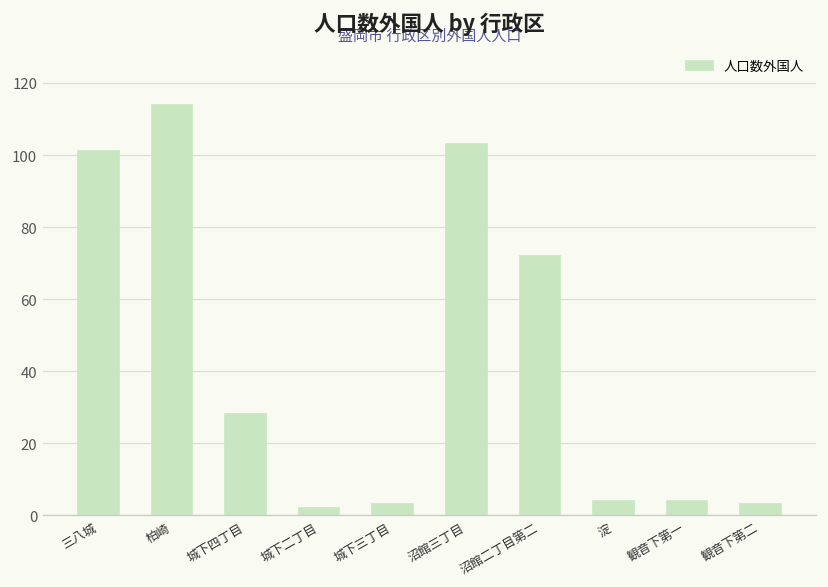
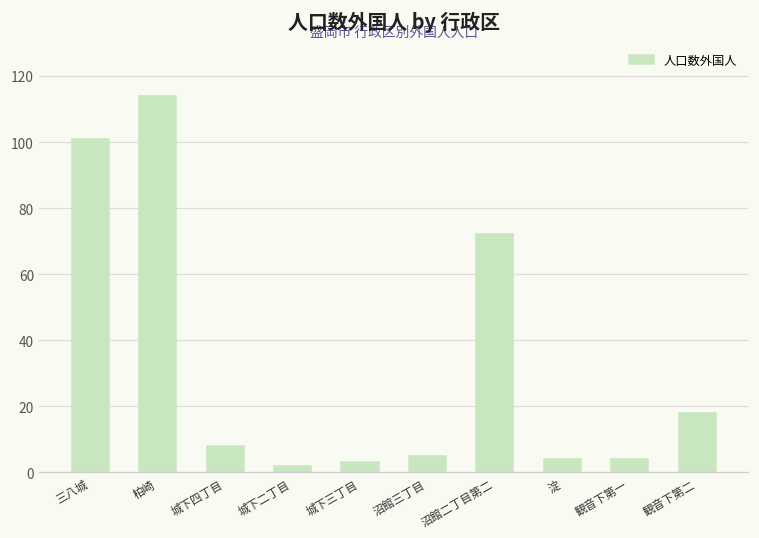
  {
    "三八城": 101,
    "柏崎": 114,
-   "城下四丁目": 28,
+   "城下四丁目": 8,
    "城下二丁目": 2,
    "城下三丁目": 3,
-   "沼館三丁目": 103,
+   "沼館三丁目": 5,
    "沼館二丁目第二": 72,
    "淀": 4,
    "観音下第一": 4,
-   "観音下第二": 3
+   "観音下第二": 18
  }
